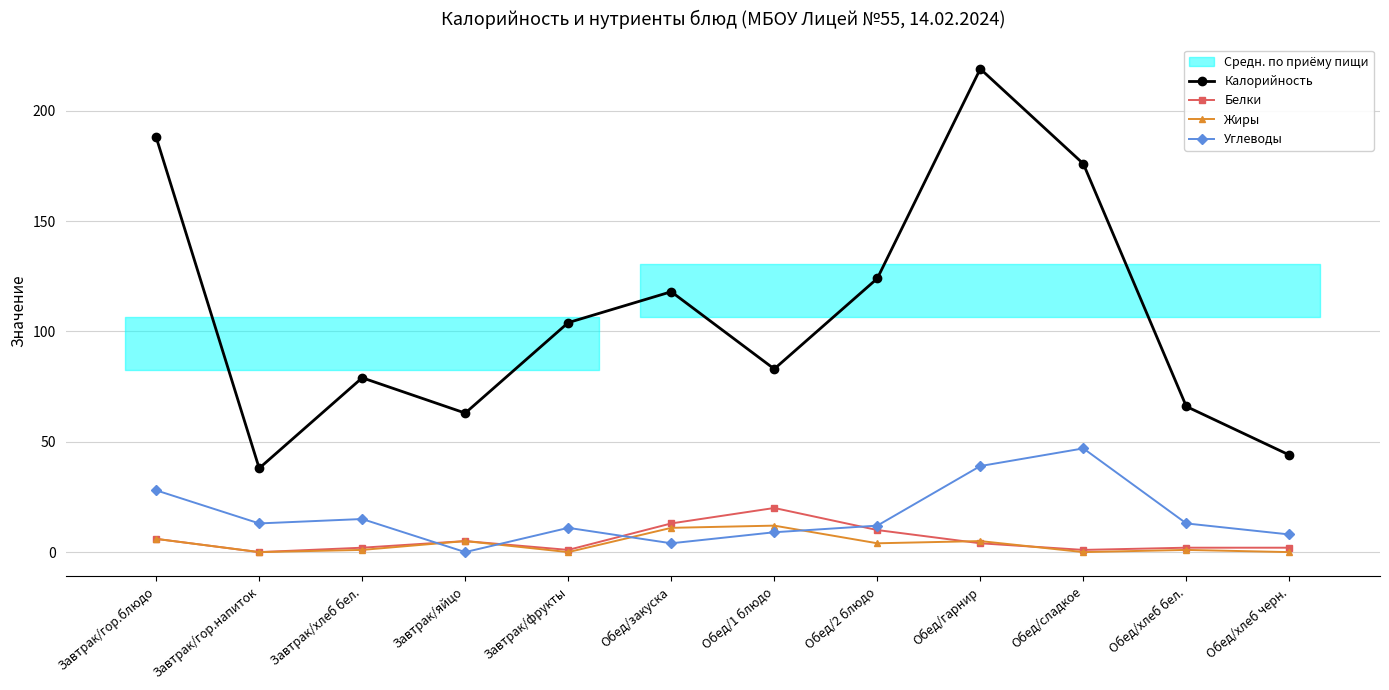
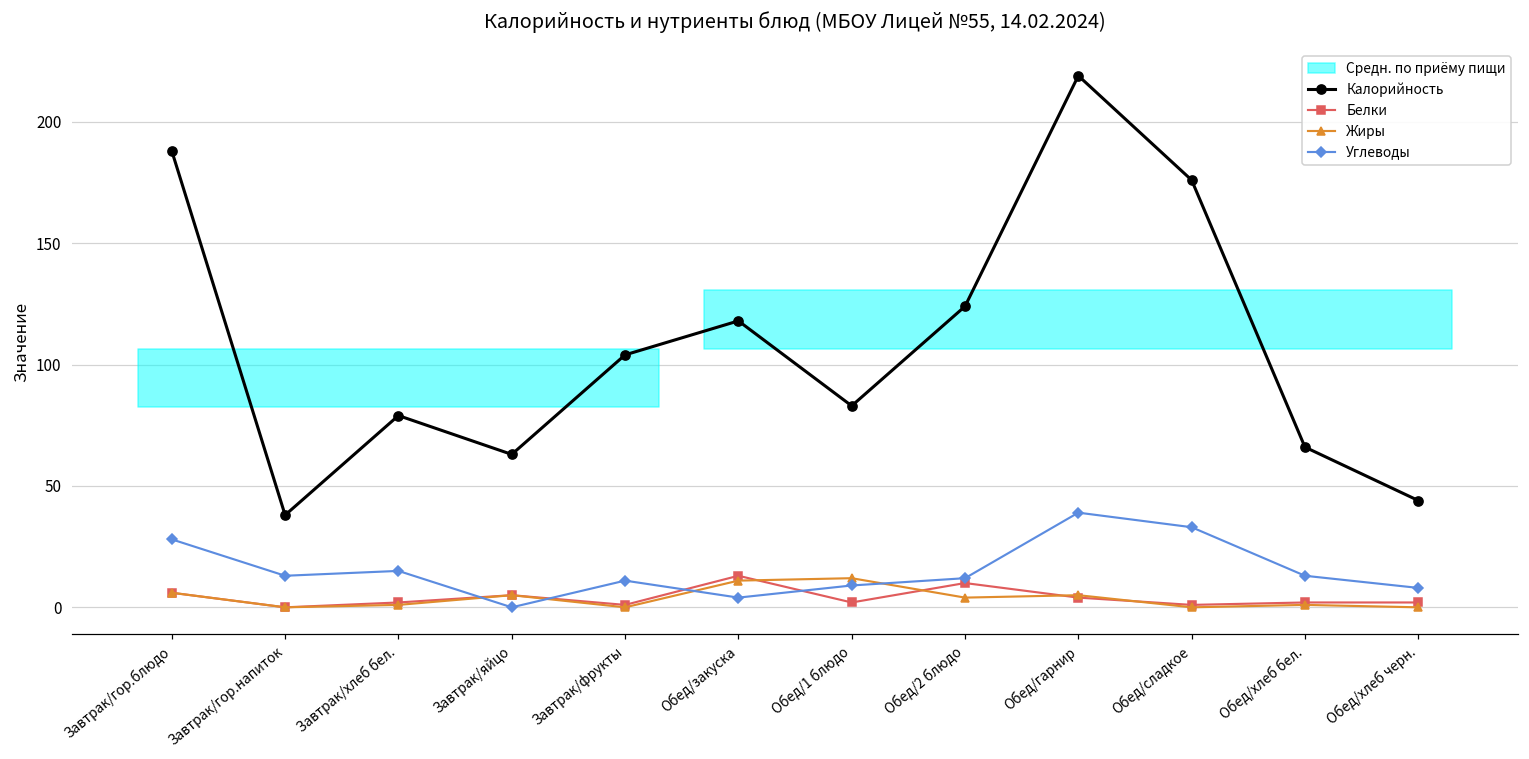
  {
    "Калорийность": {
      "Завтрак/гор.блюдо": 188,
      "Завтрак/гор.напиток": 38,
      "Завтрак/хлеб бел.": 79,
      "Завтрак/яйцо": 63,
      "Завтрак/фрукты": 104,
      "Обед/закуска": 118,
      "Обед/1 блюдо": 83,
      "Обед/2 блюдо": 124,
      "Обед/гарнир": 219,
      "Обед/сладкое": 176,
      "Обед/хлеб бел.": 66,
      "Обед/хлеб черн.": 44
    },
    "Белки": {
      "Обед/закуска": 13,
-     "Обед/1 блюдо": 20,
+     "Обед/1 блюдо": 2,
      "Обед/2 блюдо": 10,
      "Обед/хлеб черн.": 2
    },
    "Жиры": {
      "Обед/закуска": 11,
      "Обед/1 блюдо": 12,
      "Обед/2 блюдо": 4,
      "Обед/хлеб черн.": 0
    },
    "Углеводы": {
      "Завтрак/гор.блюдо": 28,
      "Завтрак/гор.напиток": 13,
      "Завтрак/хлеб бел.": 15,
      "Завтрак/яйцо": 0,
      "Завтрак/фрукты": 11,
      "Обед/закуска": 4,
      "Обед/1 блюдо": 9,
      "Обед/2 блюдо": 12,
      "Обед/гарнир": 39,
-     "Обед/сладкое": 47,
+     "Обед/сладкое": 33,
      "Обед/хлеб бел.": 13,
      "Обед/хлеб черн.": 8
    }
  }
